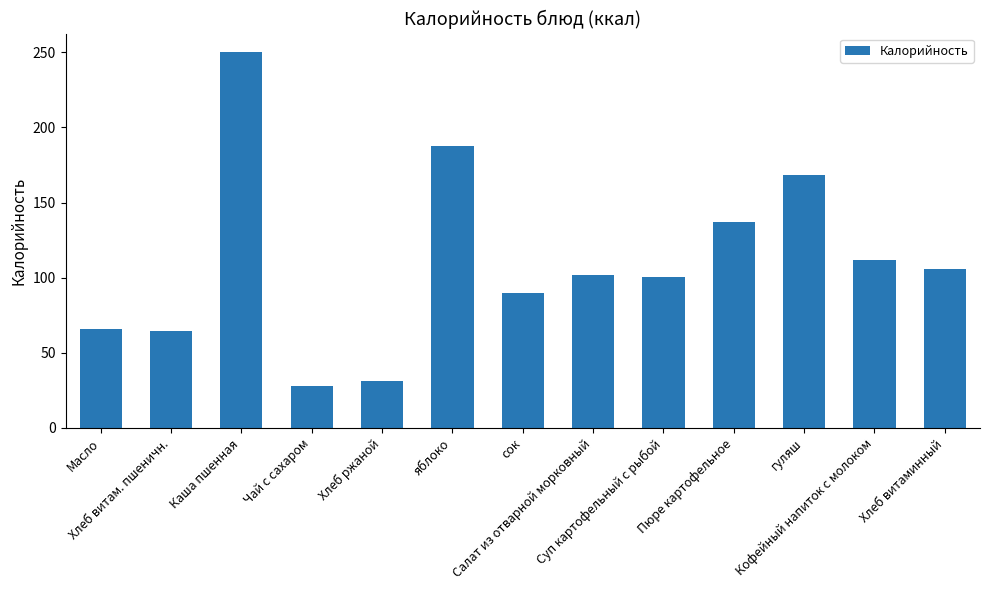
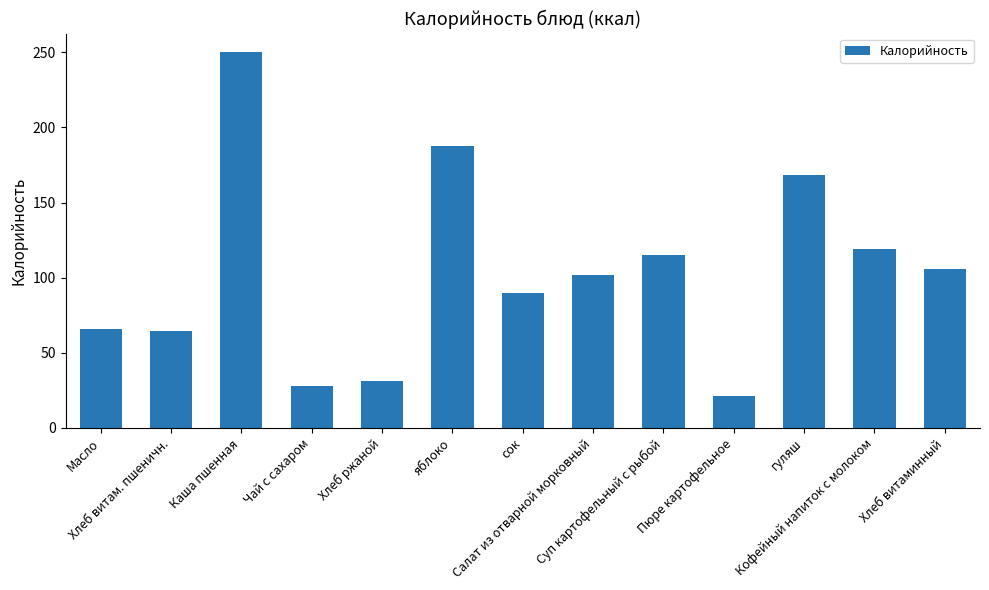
  {
    "Масло": 66,
    "Хлеб витам. пшеничн.": 65,
    "Каша пшенная": 250,
    "Чай с сахаром": 28,
    "Хлеб ржаной": 31,
    "яблоко": 188,
    "сок": 90,
    "Салат из отварной морковный": 102,
-   "Суп картофельный с рыбой": 101,
-   "Пюре картофельное": 137,
+   "Суп картофельный с рыбой": 115,
+   "Пюре картофельное": 21,
    "гуляш": 168,
-   "Кофейный напиток с молоком": 112,
+   "Кофейный напиток с молоком": 119,
    "Хлеб витаминный": 106
  }
